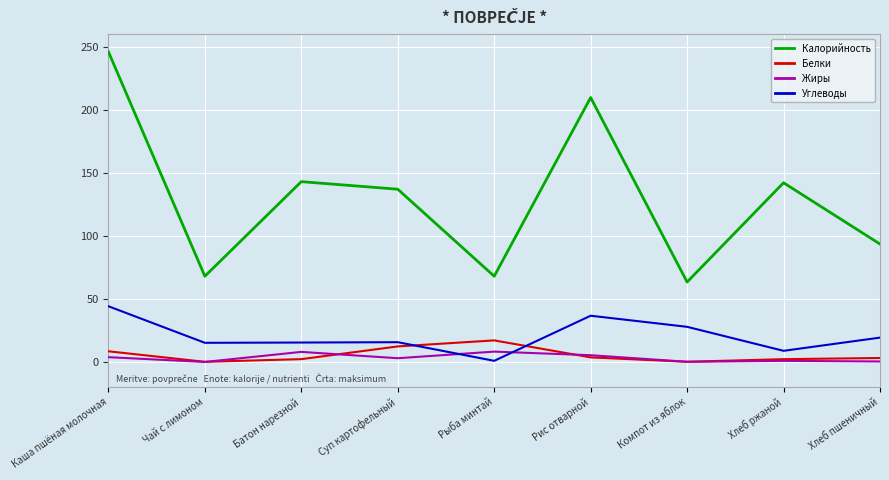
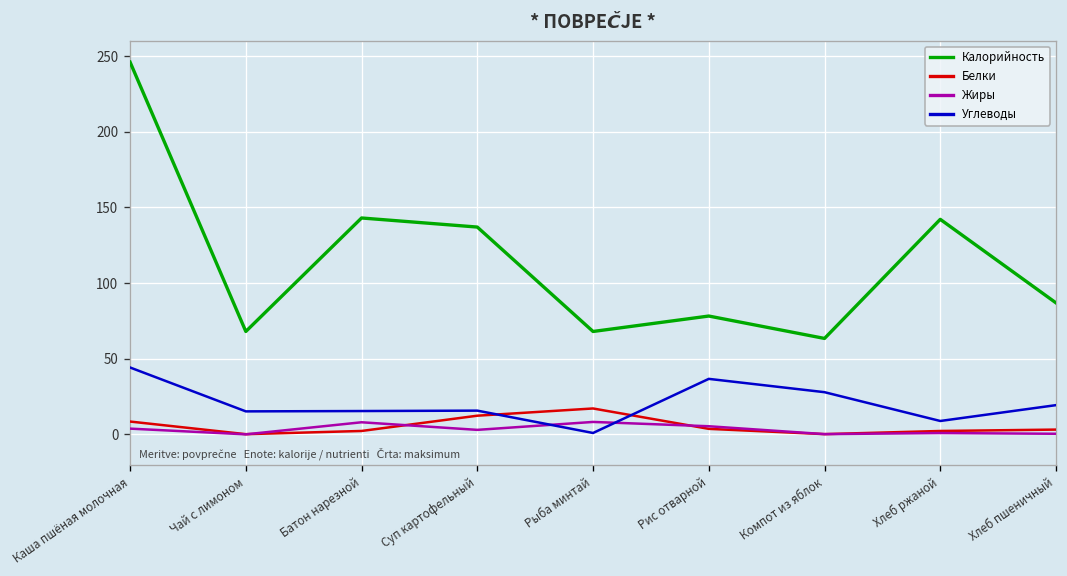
  {
    "Калорийность": {
      "Каша пшёная молочная": 246,
      "Чай с лимоном": 68,
      "Батон нарезной": 143,
      "Суп картофельный": 137,
      "Рыба минтай": 68,
-     "Рис отварной": 210,
+     "Рис отварной": 78,
      "Компот из яблок": 63,
      "Хлеб ржаной": 142,
-     "Хлеб пшеничный": 94
+     "Хлеб пшеничный": 87
    },
    "Белки": {
      "Каша пшёная молочная": 8,
      "Батон нарезной": 2,
      "Суп картофельный": 12,
      "Рыба минтай": 17,
      "Хлеб пшеничный": 3
    },
    "Жиры": {
      "Каша пшёная молочная": 4,
      "Батон нарезной": 8,
      "Суп картофельный": 3,
      "Рыба минтай": 8,
      "Хлеб пшеничный": 0
    },
    "Углеводы": {
      "Каша пшёная молочная": 44,
      "Чай с лимоном": 15,
      "Батон нарезной": 15,
      "Суп картофельный": 16,
      "Рыба минтай": 1,
      "Рис отварной": 37,
      "Компот из яблок": 28,
      "Хлеб ржаной": 9,
      "Хлеб пшеничный": 19
    }
  }
